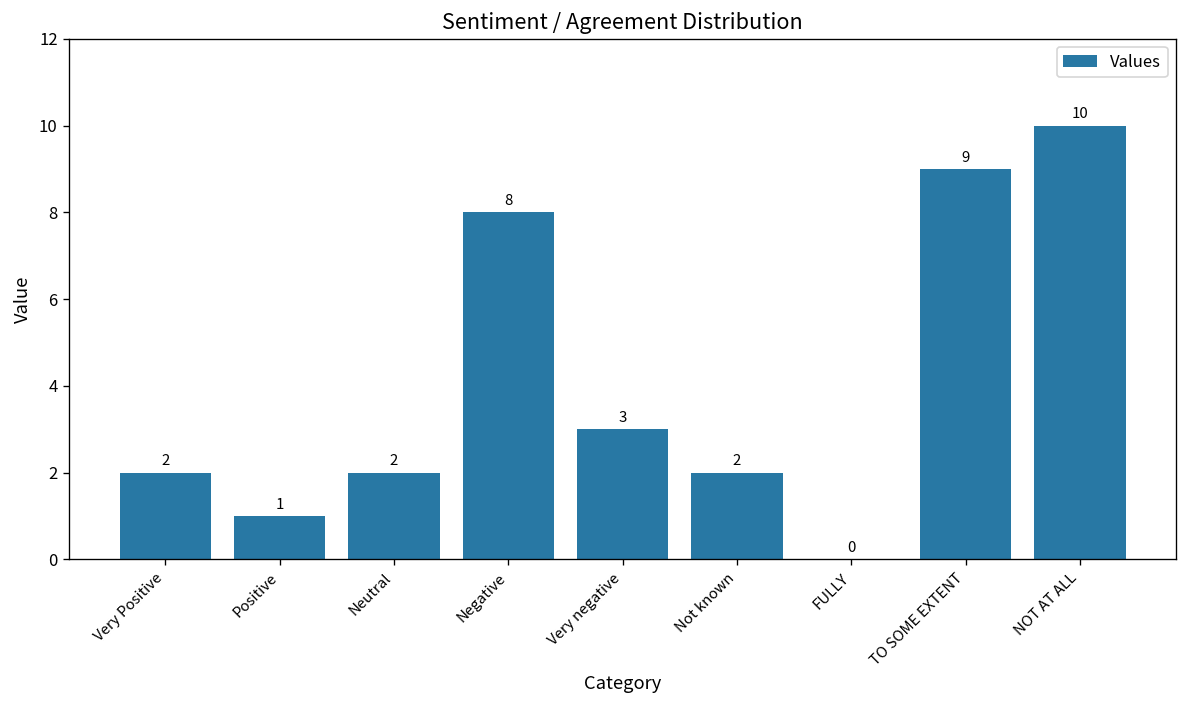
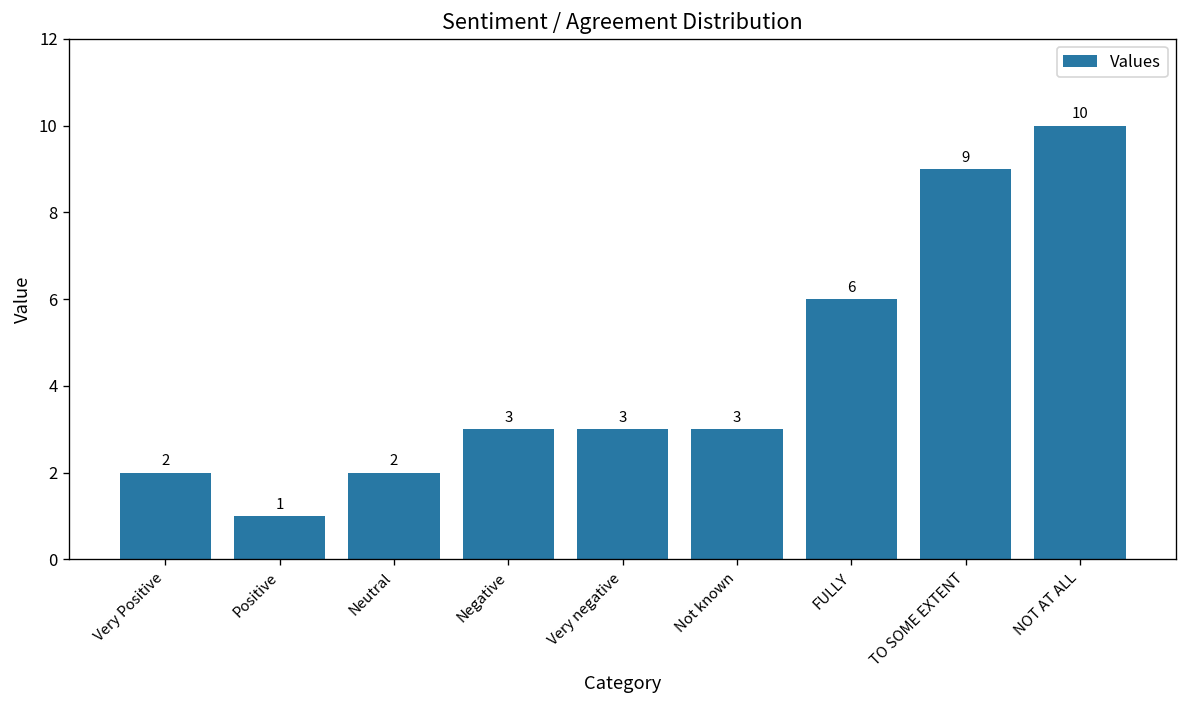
  {
    "Very Positive": 2,
    "Positive": 1,
    "Neutral": 2,
-   "Negative": 8,
+   "Negative": 3,
    "Very negative": 3,
-   "Not known": 2,
-   "FULLY": 0,
+   "Not known": 3,
+   "FULLY": 6,
    "TO SOME EXTENT": 9,
    "NOT AT ALL": 10
  }
